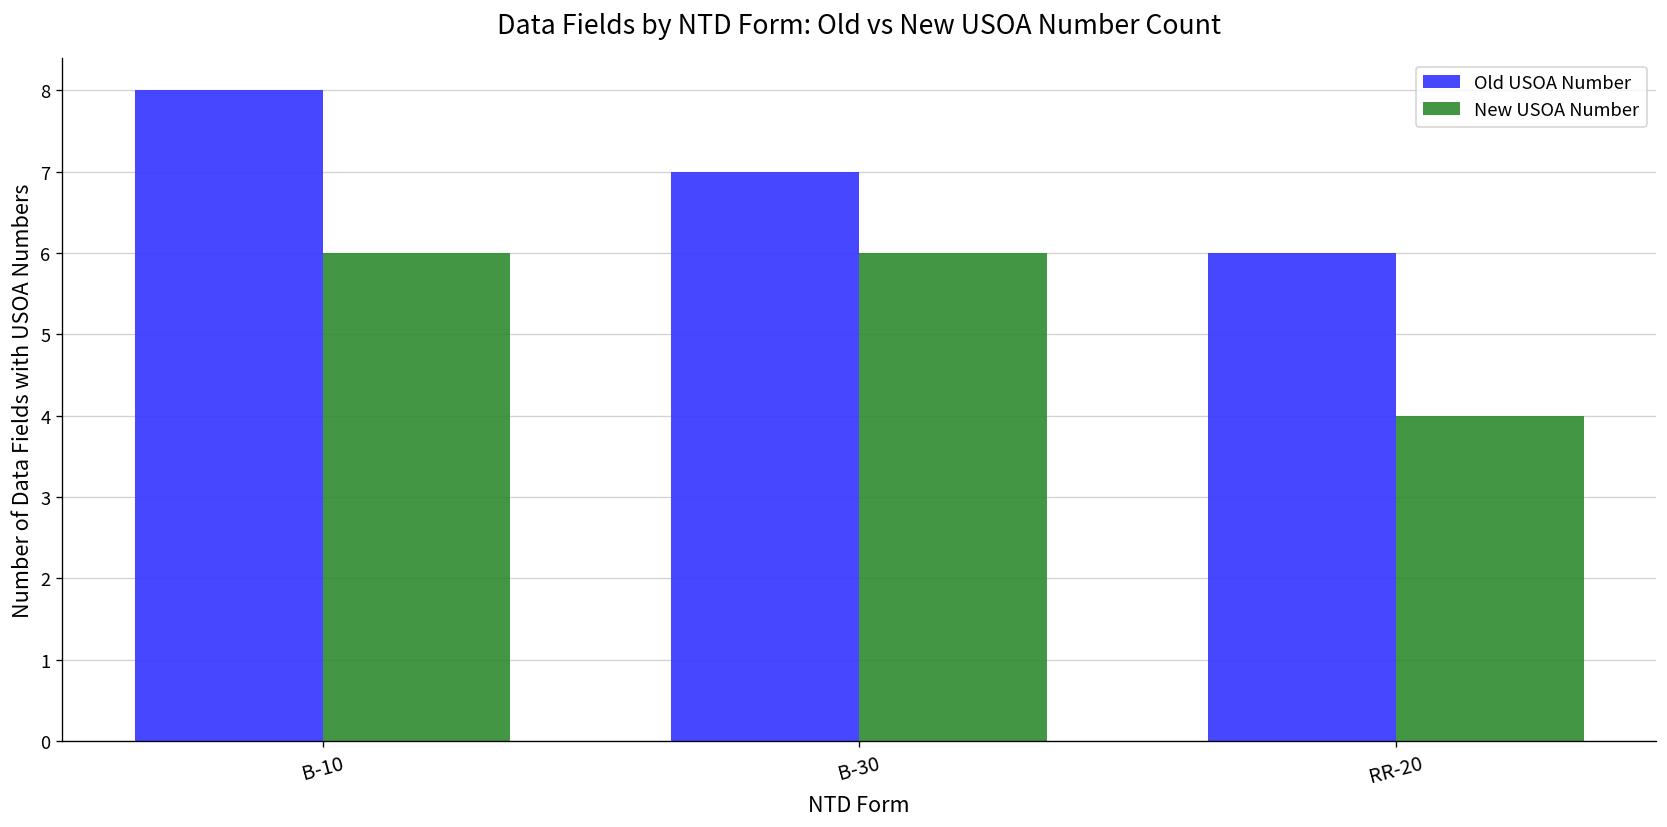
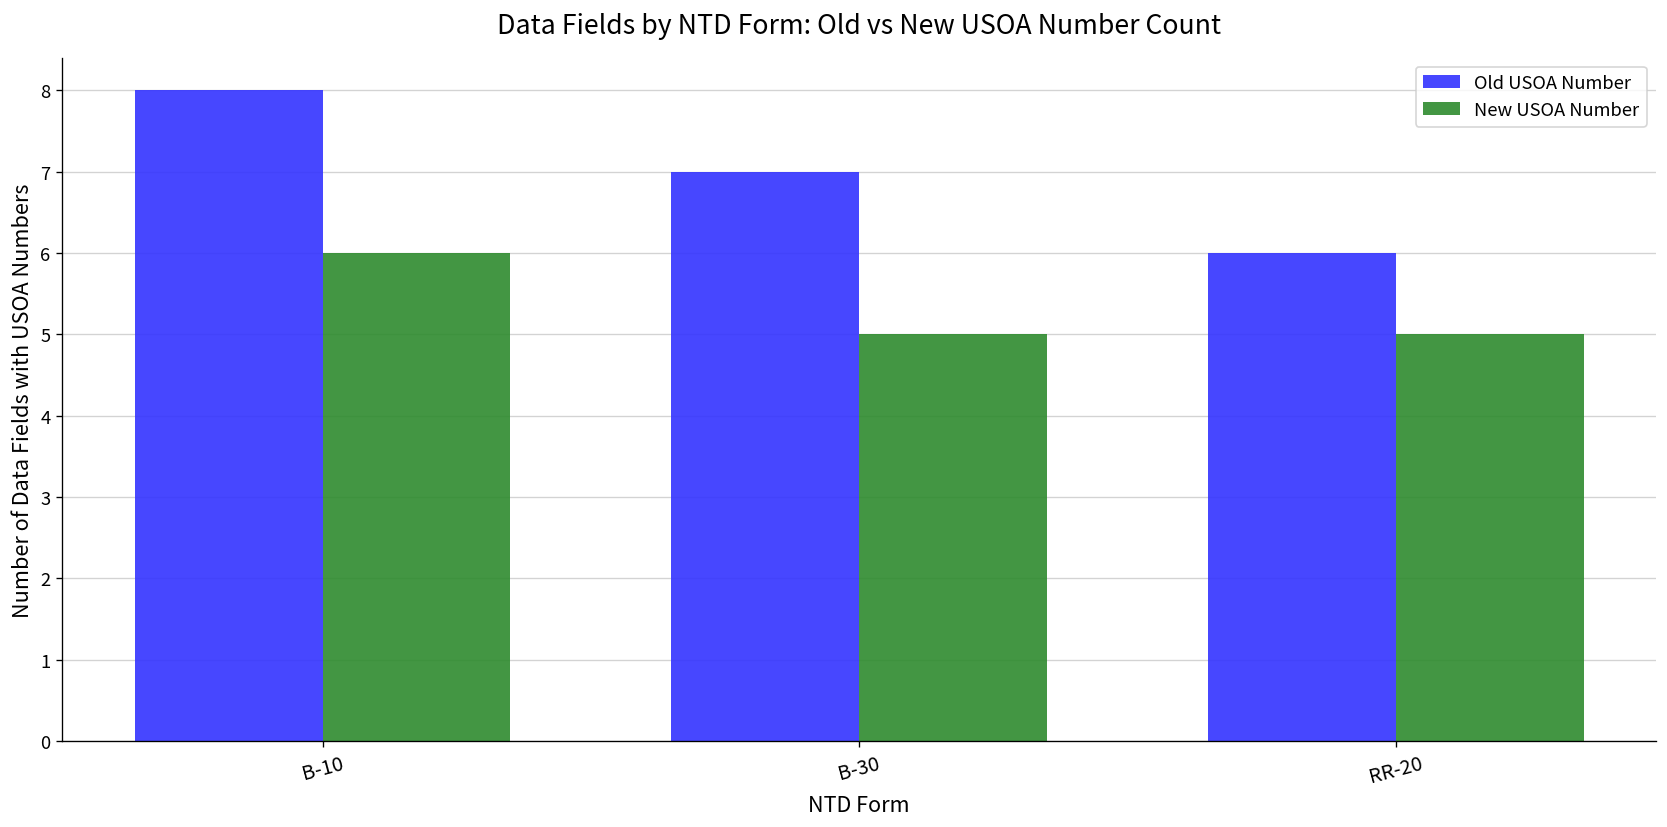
  {
    "Old USOA Number": {
      "B-10": 8,
      "B-30": 7,
      "RR-20": 6
    },
    "New USOA Number": {
      "B-10": 6,
-     "B-30": 6,
-     "RR-20": 4
+     "B-30": 5,
+     "RR-20": 5
    }
  }
